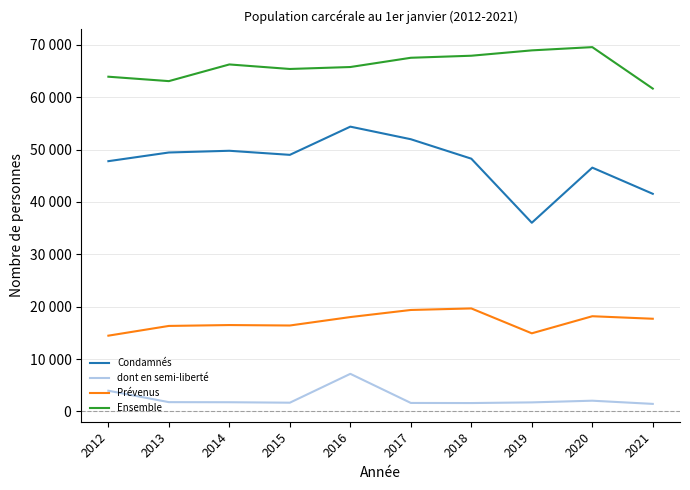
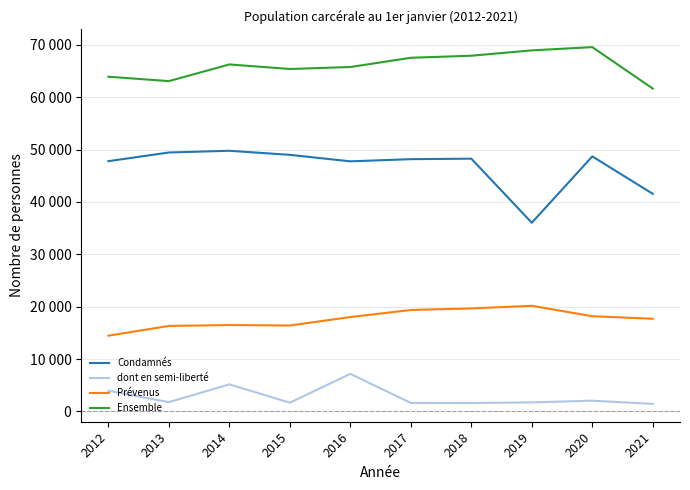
  {
    "Condamnés": {
      "2012": 48000,
      "2013": 49000,
      "2014": 50000,
      "2015": 49000,
-     "2016": 54000,
-     "2017": 52000,
+     "2016": 48000,
+     "2017": 48000,
      "2018": 48000,
      "2019": 36000,
-     "2020": 47000,
+     "2020": 49000,
      "2021": 42000
    },
    "dont en semi-liberté": {
      "2012": 4000,
      "2013": 2000,
-     "2014": 2000,
+     "2014": 5000,
      "2015": 2000,
      "2016": 7000,
      "2017": 2000,
      "2018": 2000,
      "2019": 2000,
      "2020": 2000,
      "2021": 1000
    },
    "Prévenus": {
      "2012": 14000,
      "2013": 16000,
      "2014": 16000,
      "2015": 16000,
      "2016": 18000,
      "2017": 19000,
      "2018": 20000,
-     "2019": 15000,
+     "2019": 20000,
      "2020": 18000,
      "2021": 18000
    },
    "Ensemble": {
      "2012": 64000,
      "2013": 63000,
      "2014": 66000,
      "2015": 65000,
      "2016": 66000,
      "2017": 68000,
      "2018": 68000,
      "2019": 69000,
      "2020": 70000,
      "2021": 62000
    }
  }
